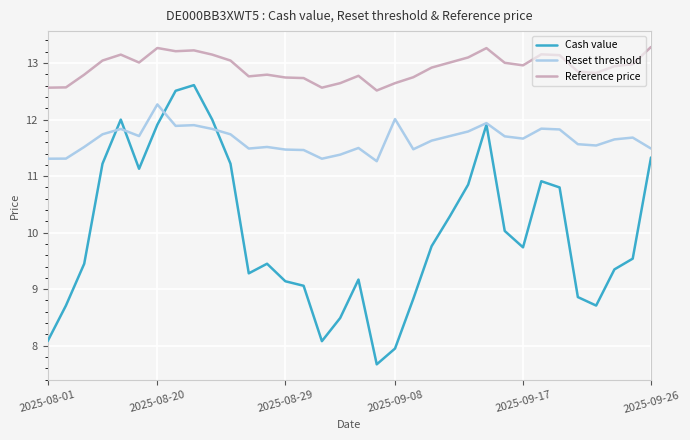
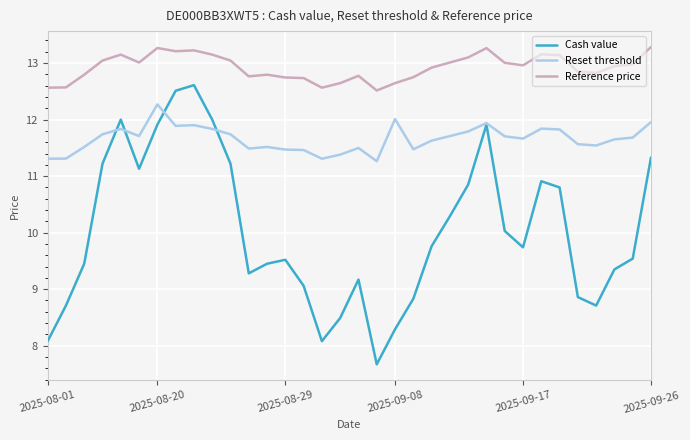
  {
    "Cash value": {
      "2025-08-01": 8.1,
      "2025-08-20": 11.9,
-     "2025-08-29": 9.1,
-     "2025-09-08": 8.0,
+     "2025-08-29": 9.5,
+     "2025-09-08": 8.3,
      "2025-09-17": 9.7,
      "2025-09-26": 11.3
    },
    "Reset threshold": {
      "2025-08-01": 11.3,
      "2025-08-20": 12.3,
      "2025-08-29": 11.5,
      "2025-09-08": 12.0,
      "2025-09-17": 11.7,
-     "2025-09-26": 11.5
+     "2025-09-26": 12.0
    },
    "Reference price": {
      "2025-08-01": 12.6,
      "2025-08-20": 13.3,
      "2025-08-29": 12.7,
      "2025-09-08": 12.6,
      "2025-09-17": 13.0,
      "2025-09-26": 13.3
    }
  }
